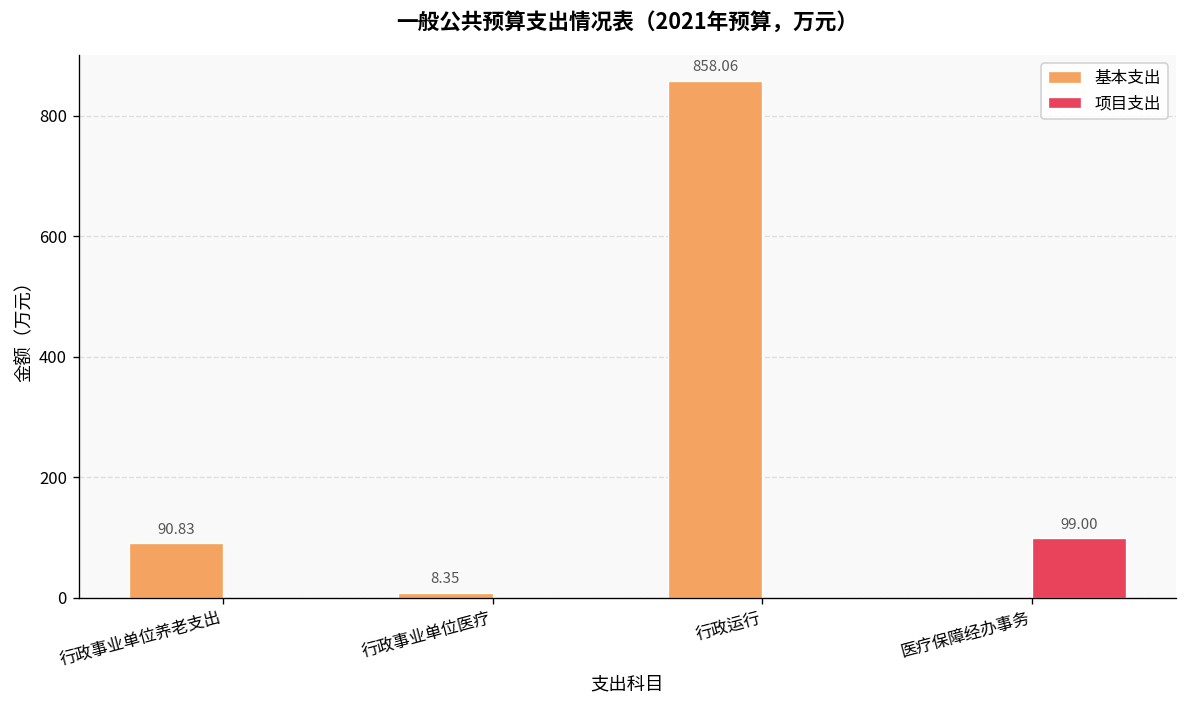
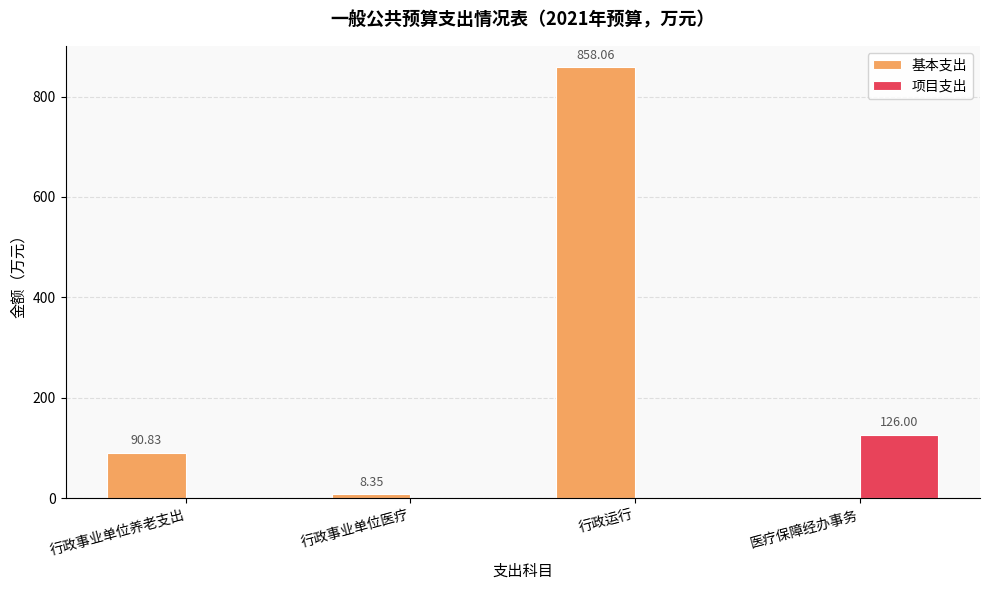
  {
    "基本支出": {
      "行政事业单位养老支出": 90.83,
      "行政事业单位医疗": 8.35,
      "行政运行": 858.06
    },
    "项目支出": {
-     "医疗保障经办事务": 99.00
+     "医疗保障经办事务": 126.00
    }
  }
